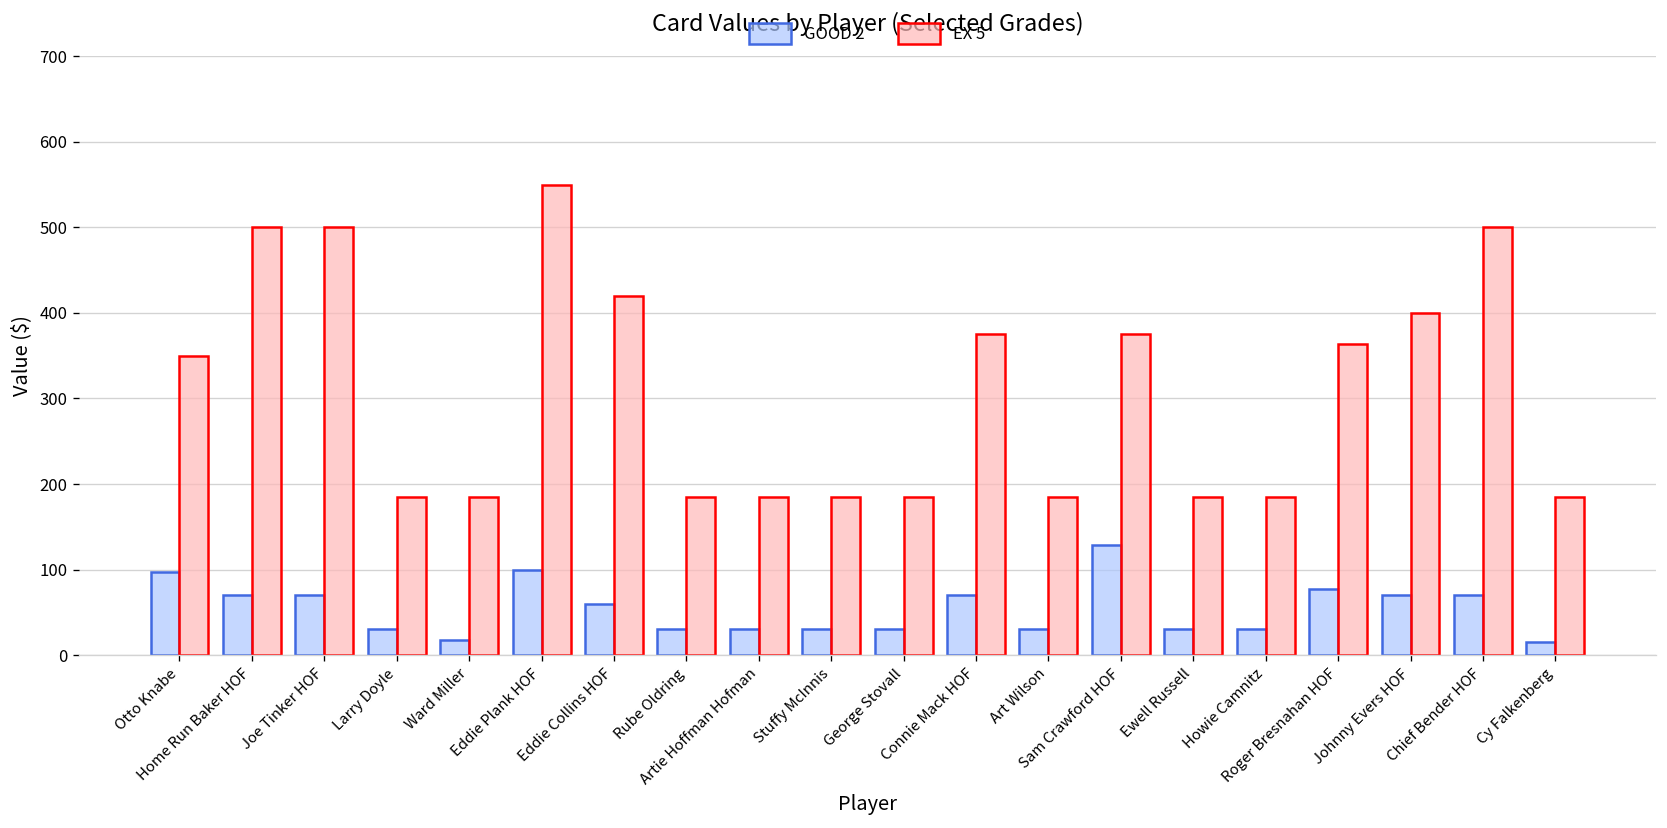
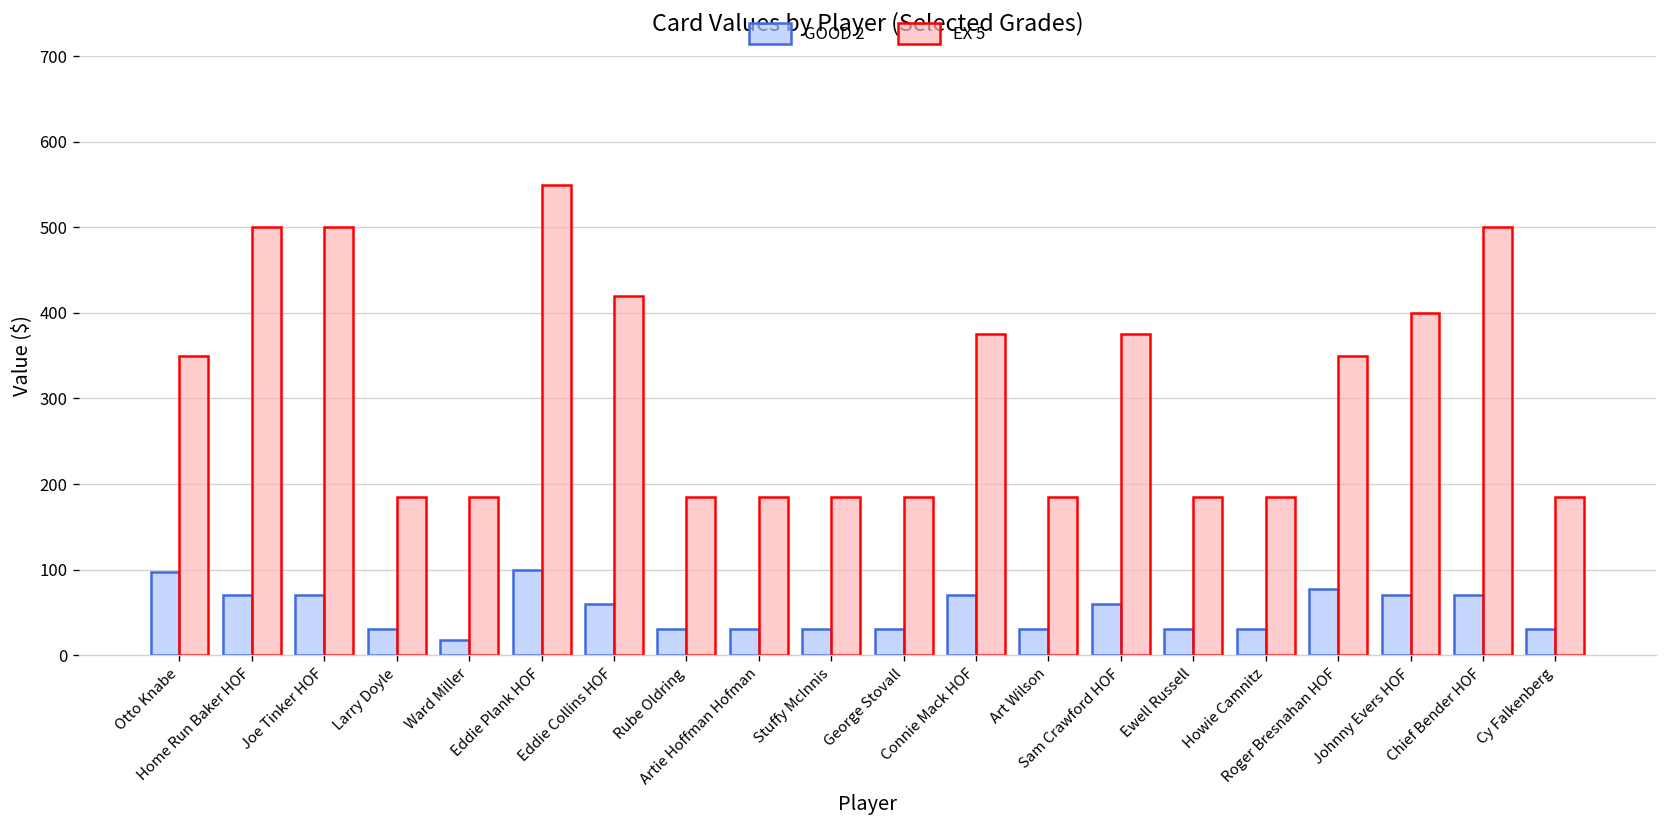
  {
    "GOOD 2": {
      "Otto Knabe": 100,
      "Home Run Baker HOF": 70,
      "Joe Tinker HOF": 70,
      "Larry Doyle": 30,
      "Ward Miller": 20,
      "Eddie Plank HOF": 100,
      "Eddie Collins HOF": 60,
      "Rube Oldring": 30,
      "Artie Hoffman Hofman": 30,
      "Stuffy McInnis": 30,
      "George Stovall": 30,
      "Connie Mack HOF": 70,
      "Art Wilson": 30,
-     "Sam Crawford HOF": 130,
+     "Sam Crawford HOF": 60,
      "Ewell Russell": 30,
      "Howie Camnitz": 30,
      "Roger Bresnahan HOF": 80,
      "Johnny Evers HOF": 70,
      "Chief Bender HOF": 70,
-     "Cy Falkenberg": 20
+     "Cy Falkenberg": 30
    },
    "EX 5": {
      "Otto Knabe": 350,
      "Home Run Baker HOF": 500,
      "Joe Tinker HOF": 500,
      "Larry Doyle": 190,
      "Ward Miller": 190,
      "Eddie Plank HOF": 550,
      "Eddie Collins HOF": 420,
      "Rube Oldring": 190,
      "Artie Hoffman Hofman": 190,
      "Stuffy McInnis": 190,
      "George Stovall": 190,
      "Connie Mack HOF": 380,
      "Art Wilson": 190,
      "Sam Crawford HOF": 380,
      "Ewell Russell": 190,
      "Howie Camnitz": 190,
-     "Roger Bresnahan HOF": 360,
+     "Roger Bresnahan HOF": 350,
      "Johnny Evers HOF": 400,
      "Chief Bender HOF": 500,
      "Cy Falkenberg": 190
    }
  }
